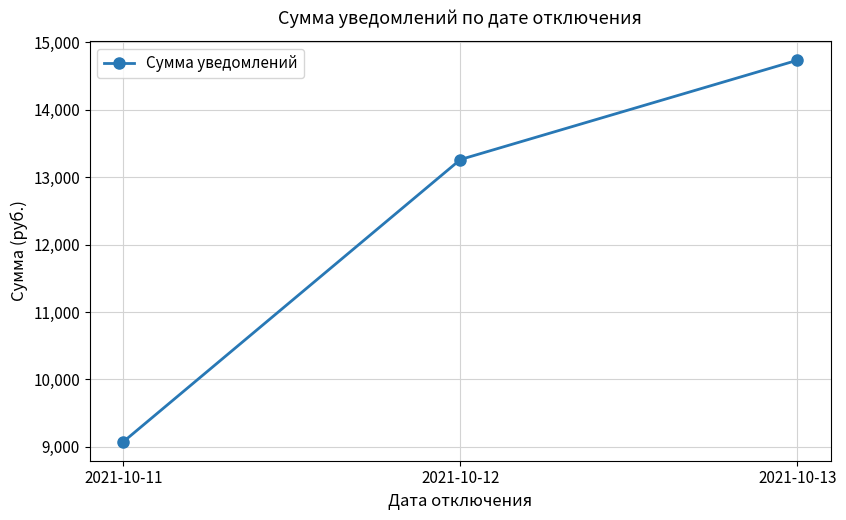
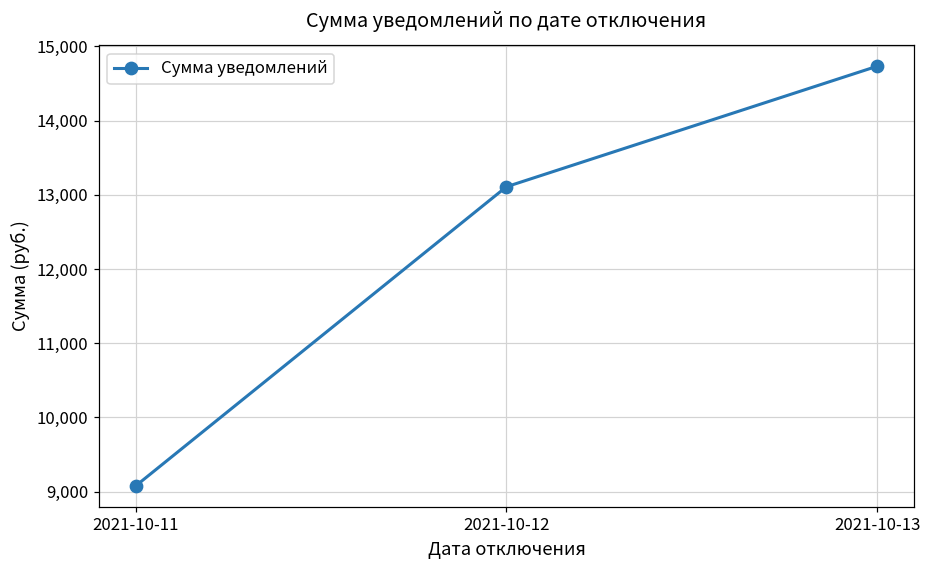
  {
    "2021-10-11": "9,100",
-   "2021-10-12": "13,300",
+   "2021-10-12": "13,100",
    "2021-10-13": "14,700"
  }
